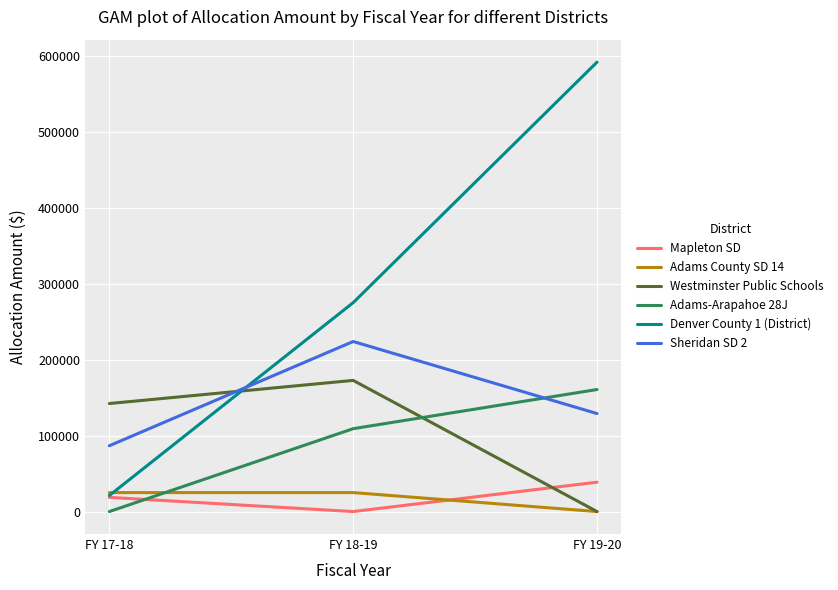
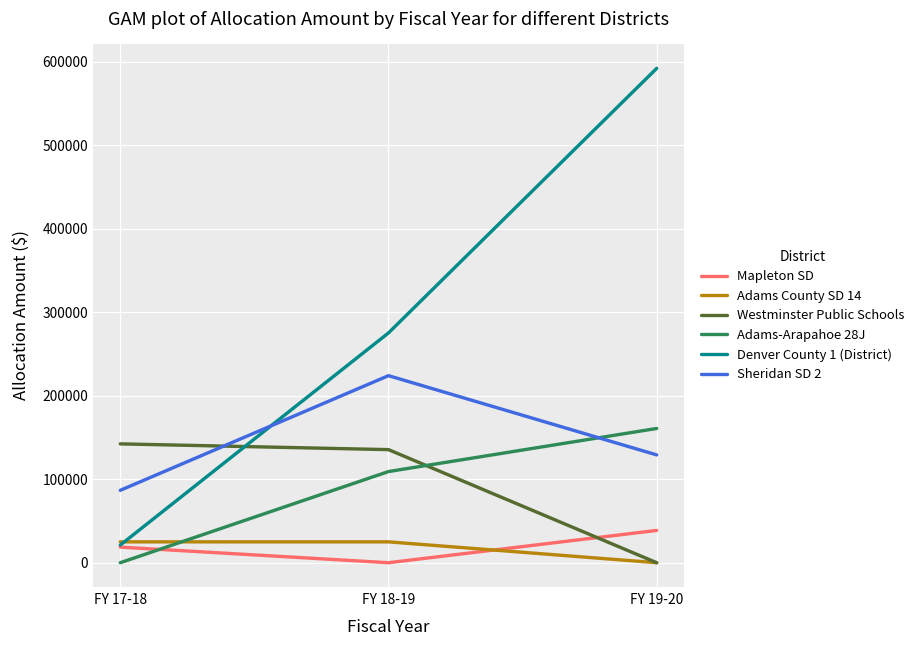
  {
    "Mapleton SD": {
      "FY 18-19": 0,
      "FY 19-20": 40000
    },
    "Adams County SD 14": {
      "FY 17-18": 30000,
      "FY 18-19": 30000
    },
    "Westminster Public Schools": {
      "FY 17-18": 140000,
-     "FY 18-19": 170000
+     "FY 18-19": 140000
    },
    "Adams-Arapahoe 28J": {
      "FY 17-18": 0,
      "FY 18-19": 110000,
      "FY 19-20": 160000
    },
    "Denver County 1 (District)": {
      "FY 18-19": 280000,
      "FY 19-20": 590000
    },
    "Sheridan SD 2": {
      "FY 17-18": 90000,
      "FY 18-19": 220000,
      "FY 19-20": 130000
    }
  }
